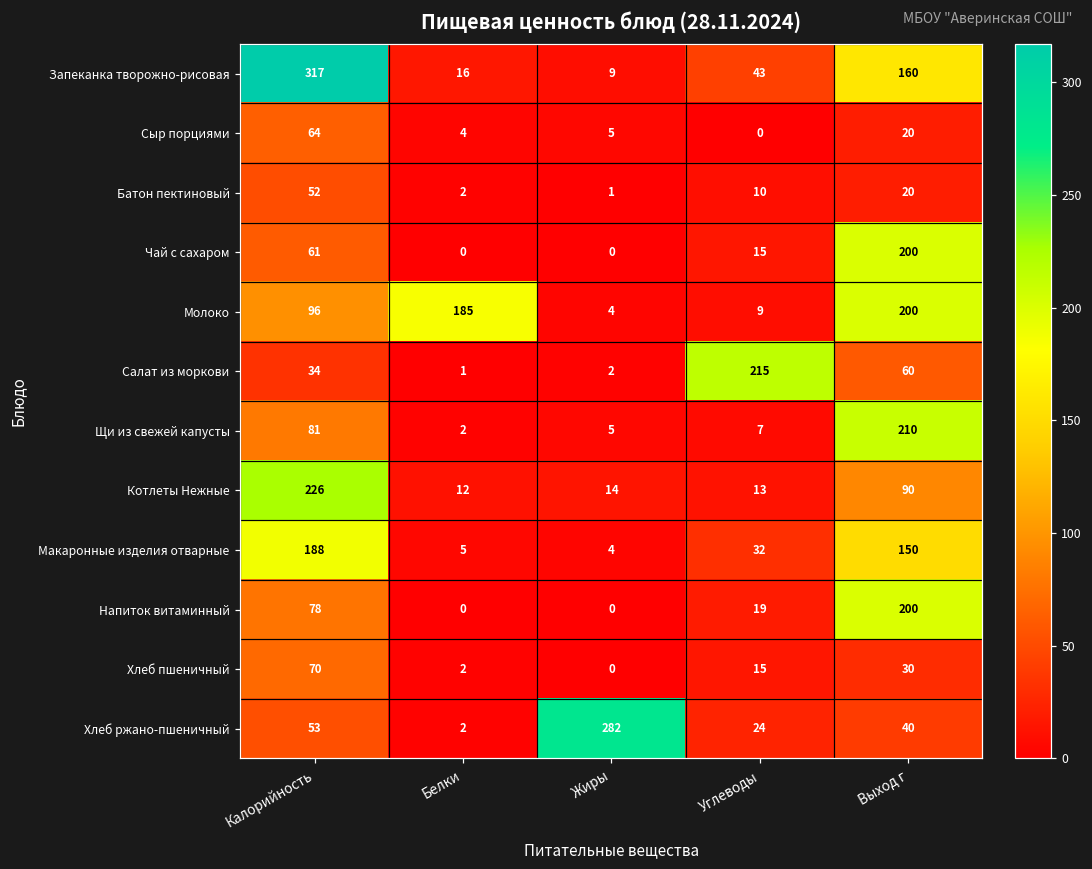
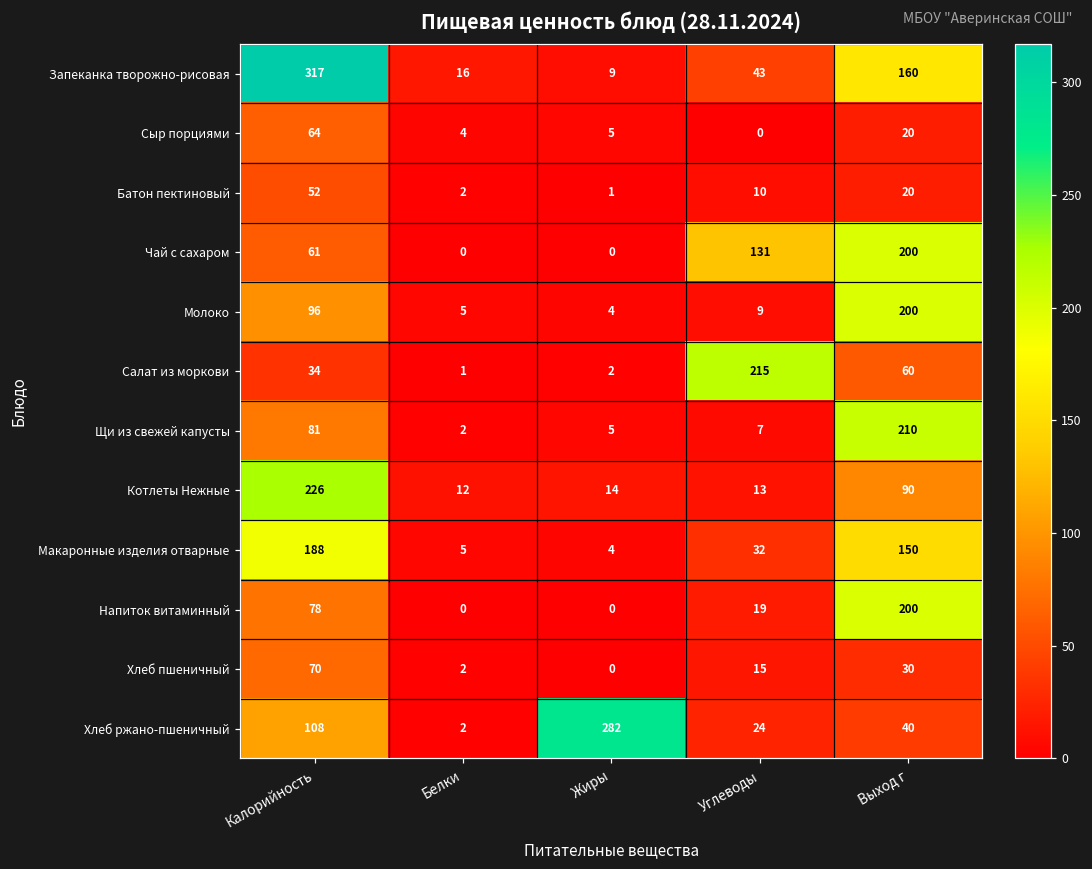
  {
    "Запеканка творожно-рисовая": {
      "Калорийность": 317,
      "Белки": 16,
      "Жиры": 9,
      "Углеводы": 43,
      "Выход г": 160
    },
    "Сыр порциями": {
      "Калорийность": 64,
      "Белки": 4,
      "Жиры": 5,
      "Углеводы": 0,
      "Выход г": 20
    },
    "Батон пектиновый": {
      "Калорийность": 52,
      "Белки": 2,
      "Жиры": 1,
      "Углеводы": 10,
      "Выход г": 20
    },
    "Чай с сахаром": {
      "Калорийность": 61,
      "Белки": 0,
      "Жиры": 0,
-     "Углеводы": 15,
+     "Углеводы": 131,
      "Выход г": 200
    },
    "Молоко": {
      "Калорийность": 96,
-     "Белки": 185,
+     "Белки": 5,
      "Жиры": 4,
      "Углеводы": 9,
      "Выход г": 200
    },
    "Салат из моркови": {
      "Калорийность": 34,
      "Белки": 1,
      "Жиры": 2,
      "Углеводы": 215,
      "Выход г": 60
    },
    "Щи из свежей капусты": {
      "Калорийность": 81,
      "Белки": 2,
      "Жиры": 5,
      "Углеводы": 7,
      "Выход г": 210
    },
    "Котлеты Нежные": {
      "Калорийность": 226,
      "Белки": 12,
      "Жиры": 14,
      "Углеводы": 13,
      "Выход г": 90
    },
    "Макаронные изделия отварные": {
      "Калорийность": 188,
      "Белки": 5,
      "Жиры": 4,
      "Углеводы": 32,
      "Выход г": 150
    },
    "Напиток витаминный": {
      "Калорийность": 78,
      "Белки": 0,
      "Жиры": 0,
      "Углеводы": 19,
      "Выход г": 200
    },
    "Хлеб пшеничный": {
      "Калорийность": 70,
      "Белки": 2,
      "Жиры": 0,
      "Углеводы": 15,
      "Выход г": 30
    },
    "Хлеб ржано-пшеничный": {
-     "Калорийность": 53,
+     "Калорийность": 108,
      "Белки": 2,
      "Жиры": 282,
      "Углеводы": 24,
      "Выход г": 40
    }
  }
